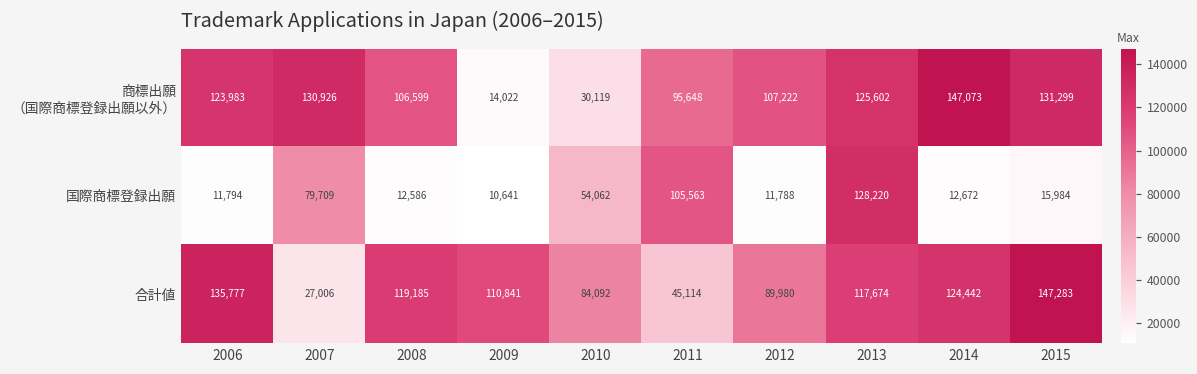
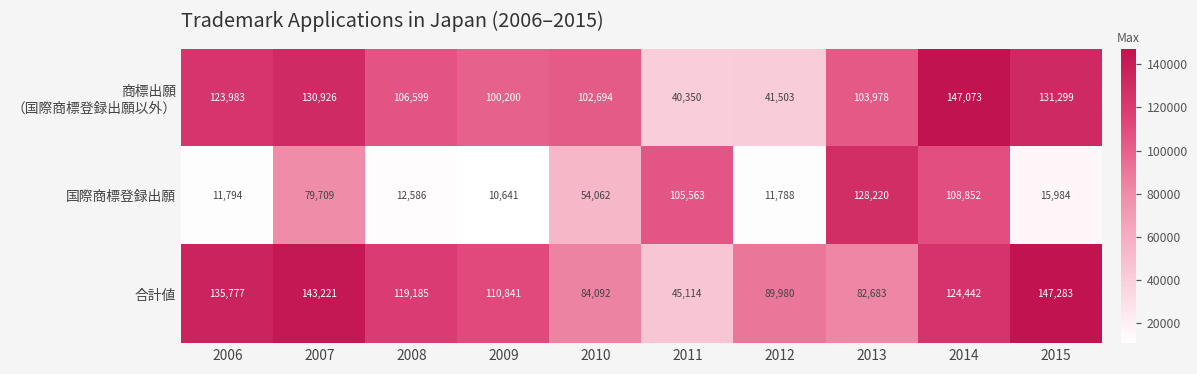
  {
    "商標出願 （国際商標登録出願以外）": {
      "2006": "123,983",
      "2007": "130,926",
      "2008": "106,599",
-     "2009": "14,022",
-     "2010": "30,119",
-     "2011": "95,648",
-     "2012": "107,222",
-     "2013": "125,602",
+     "2009": "100,200",
+     "2010": "102,694",
+     "2011": "40,350",
+     "2012": "41,503",
+     "2013": "103,978",
      "2014": "147,073",
      "2015": "131,299"
    },
    "国際商標登録出願": {
      "2006": "11,794",
      "2007": "79,709",
      "2008": "12,586",
      "2009": "10,641",
      "2010": "54,062",
      "2011": "105,563",
      "2012": "11,788",
      "2013": "128,220",
-     "2014": "12,672",
+     "2014": "108,852",
      "2015": "15,984"
    },
    "合計値": {
      "2006": "135,777",
-     "2007": "27,006",
+     "2007": "143,221",
      "2008": "119,185",
      "2009": "110,841",
      "2010": "84,092",
      "2011": "45,114",
      "2012": "89,980",
-     "2013": "117,674",
+     "2013": "82,683",
      "2014": "124,442",
      "2015": "147,283"
    }
  }
